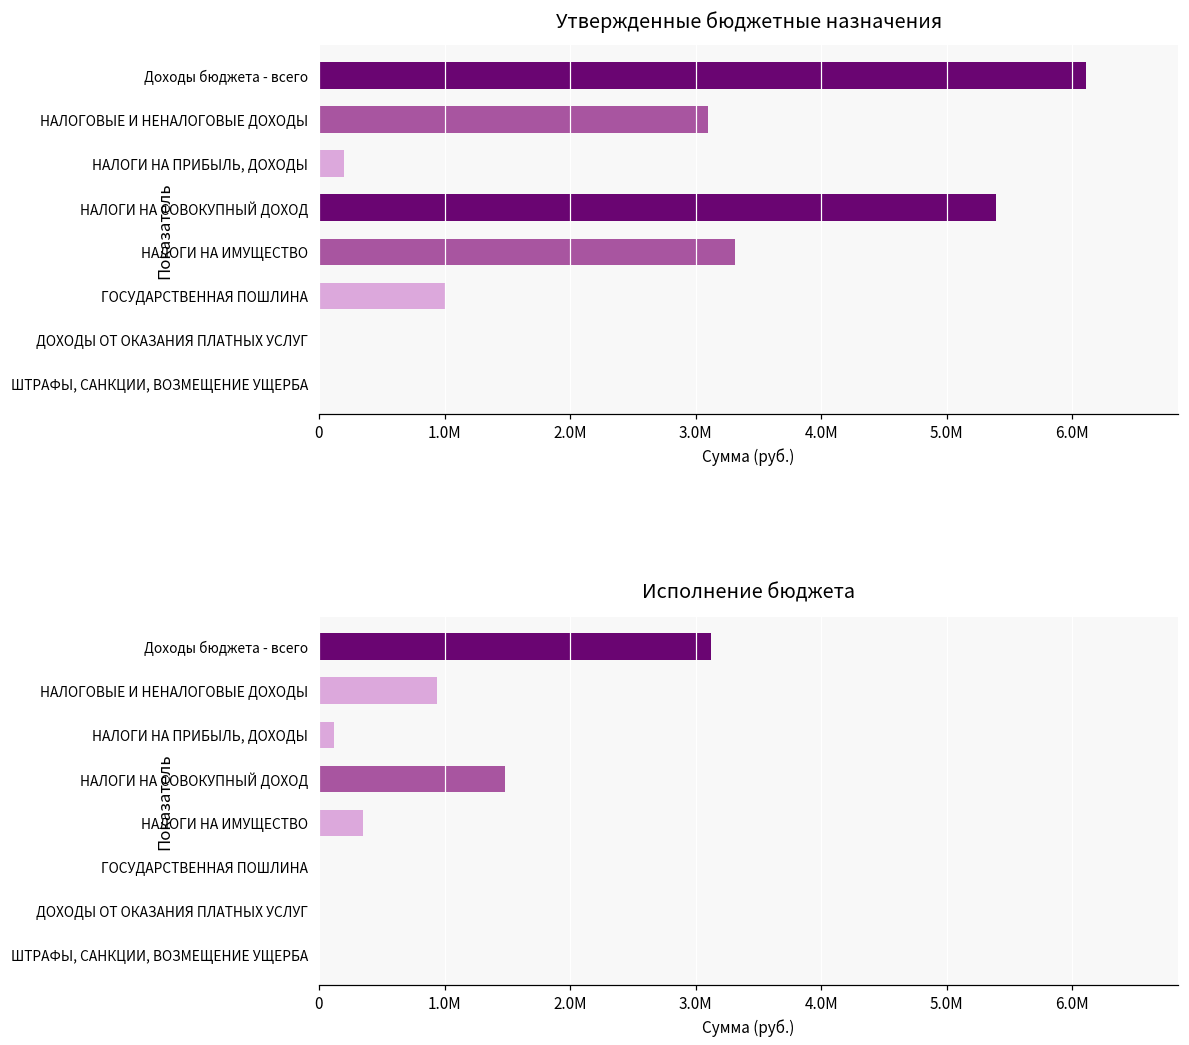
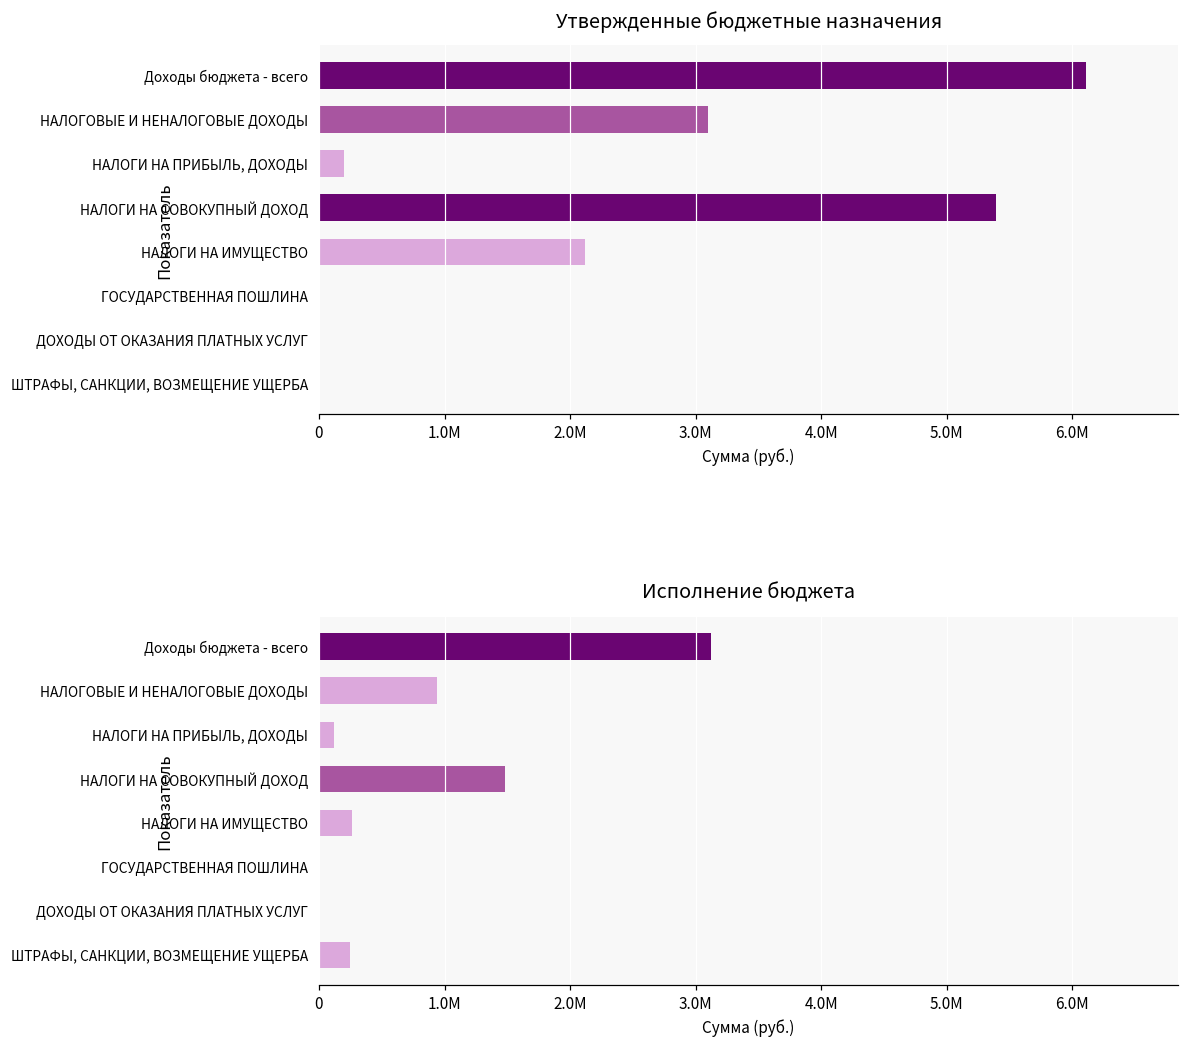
  {
    "Утвержденные бюджетные назначения": {
      "Доходы бюджета - всего": 6110000,
      "НАЛОГОВЫЕ И НЕНАЛОГОВЫЕ ДОХОДЫ": 3100000,
      "НАЛОГИ НА ПРИБЫЛЬ, ДОХОДЫ": 200000,
      "НАЛОГИ НА СОВОКУПНЫЙ ДОХОД": 5400000,
-     "НАЛОГИ НА ИМУЩЕСТВО": 3320000,
-     "ГОСУДАРСТВЕННАЯ ПОШЛИНА": 1000000
+     "НАЛОГИ НА ИМУЩЕСТВО": 2120000,
+     "ГОСУДАРСТВЕННАЯ ПОШЛИНА": 0
    },
    "Исполнение бюджета": {
      "Доходы бюджета - всего": 3120000,
      "НАЛОГОВЫЕ И НЕНАЛОГОВЫЕ ДОХОДЫ": 940000,
      "НАЛОГИ НА ПРИБЫЛЬ, ДОХОДЫ": 120000,
      "НАЛОГИ НА СОВОКУПНЫЙ ДОХОД": 1480000,
-     "НАЛОГИ НА ИМУЩЕСТВО": 350000,
+     "НАЛОГИ НА ИМУЩЕСТВО": 260000,
      "ГОСУДАРСТВЕННАЯ ПОШЛИНА": 0,
-     "ШТРАФЫ, САНКЦИИ, ВОЗМЕЩЕНИЕ УЩЕРБА": 0
+     "ШТРАФЫ, САНКЦИИ, ВОЗМЕЩЕНИЕ УЩЕРБА": 240000
    }
  }
